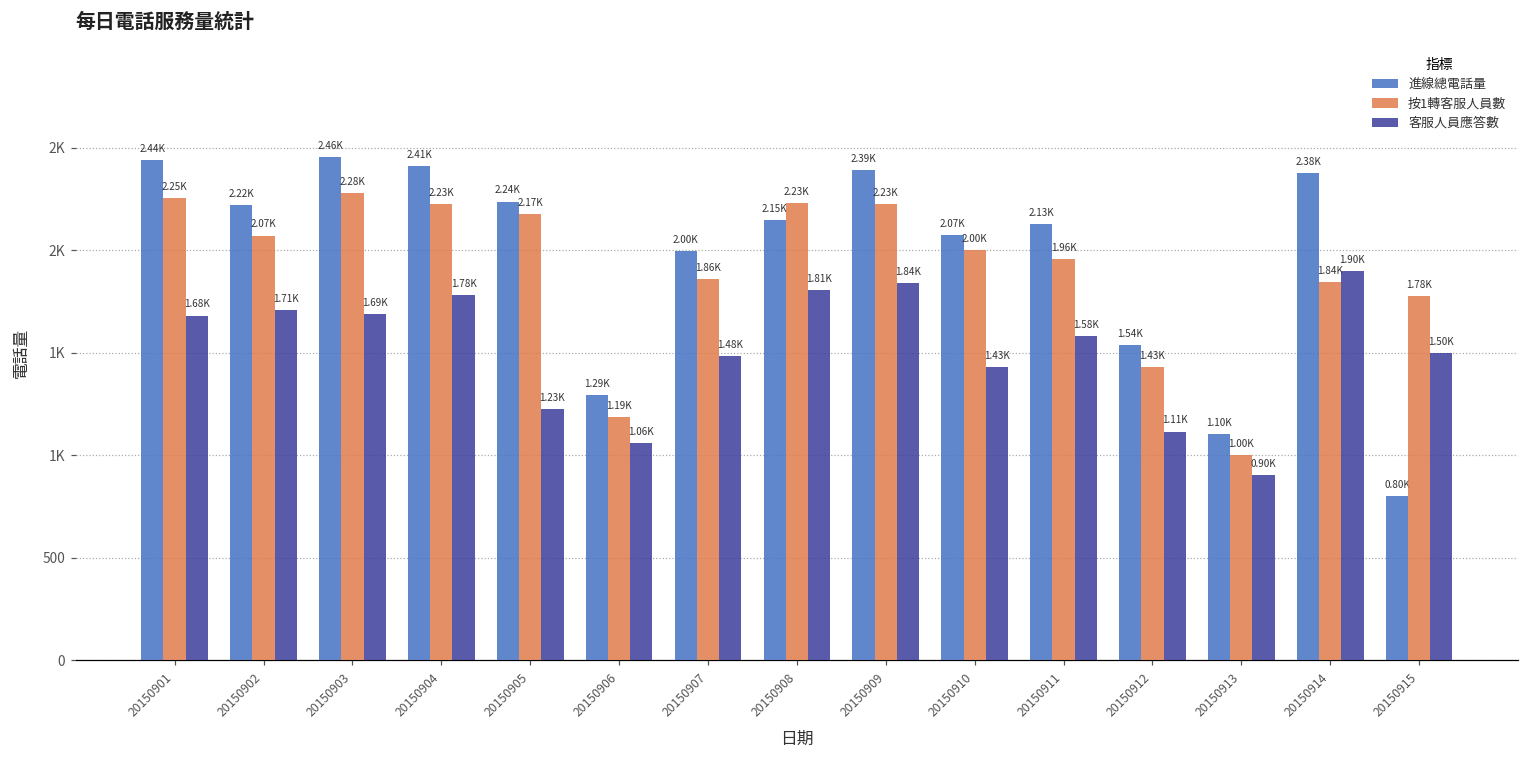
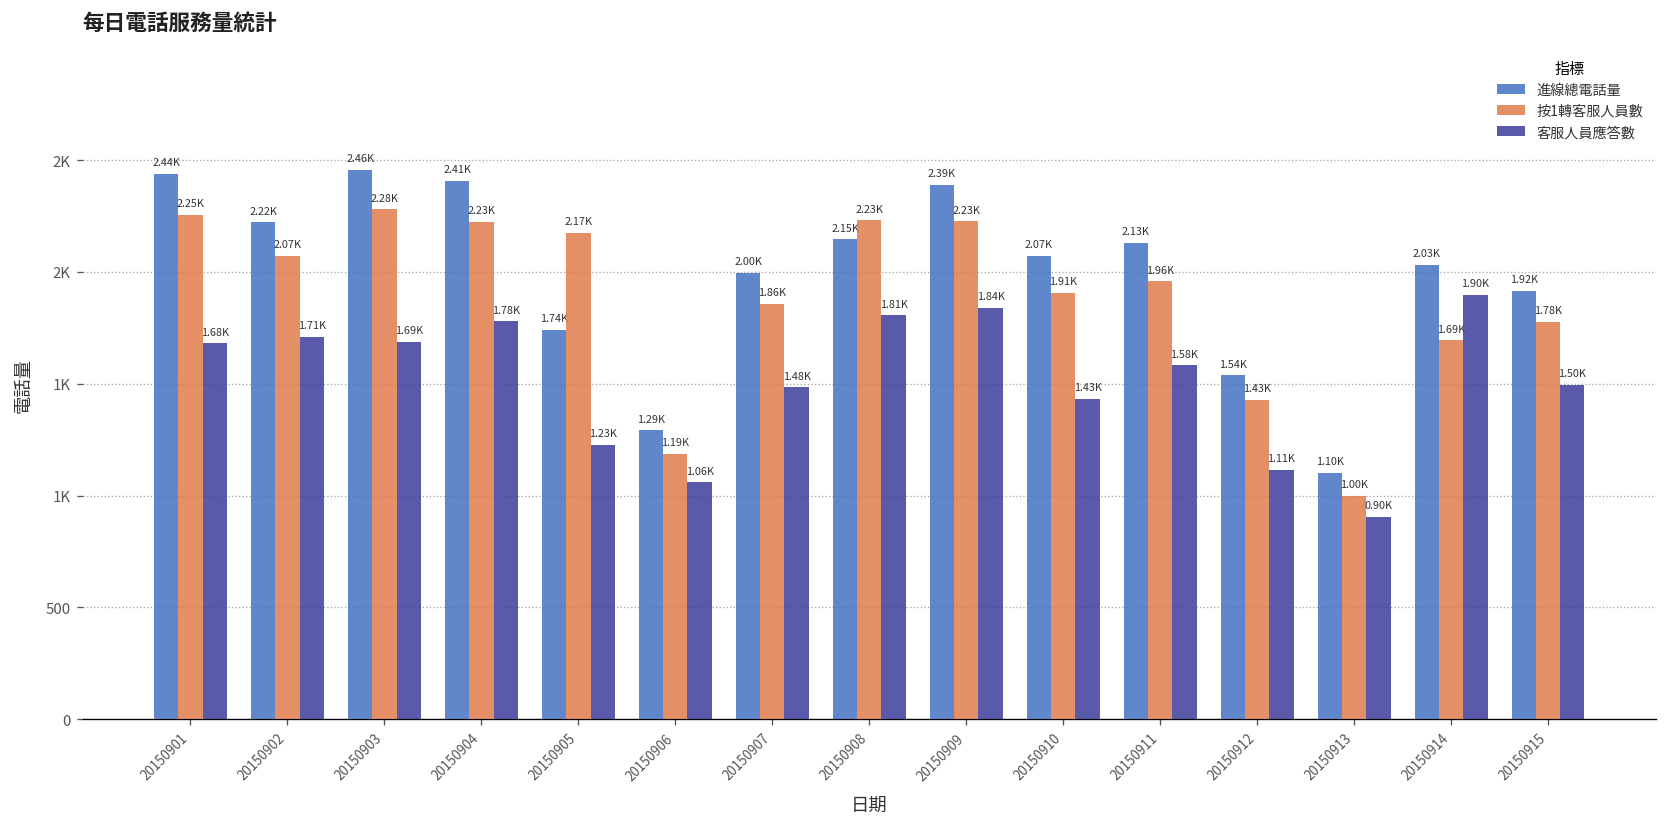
  {
    "進線總電話量": {
      "20150901": "2.44K",
      "20150902": "2.22K",
      "20150903": "2.46K",
      "20150904": "2.41K",
-     "20150905": "2.24K",
+     "20150905": "1.74K",
      "20150906": "1.29K",
      "20150907": "2.00K",
      "20150908": "2.15K",
      "20150909": "2.39K",
      "20150910": "2.07K",
      "20150911": "2.13K",
      "20150912": "1.54K",
      "20150913": "1.10K",
-     "20150914": "2.38K",
-     "20150915": "0.80K"
+     "20150914": "2.03K",
+     "20150915": "1.92K"
    },
    "按1轉客服人員數": {
      "20150901": "2.25K",
      "20150902": "2.07K",
      "20150903": "2.28K",
      "20150904": "2.23K",
      "20150905": "2.17K",
      "20150906": "1.19K",
      "20150907": "1.86K",
      "20150908": "2.23K",
      "20150909": "2.23K",
-     "20150910": "2.00K",
+     "20150910": "1.91K",
      "20150911": "1.96K",
      "20150912": "1.43K",
      "20150913": "1.00K",
-     "20150914": "1.84K",
+     "20150914": "1.69K",
      "20150915": "1.78K"
    },
    "客服人員應答數": {
      "20150901": "1.68K",
      "20150902": "1.71K",
      "20150903": "1.69K",
      "20150904": "1.78K",
      "20150905": "1.23K",
      "20150906": "1.06K",
      "20150907": "1.48K",
      "20150908": "1.81K",
      "20150909": "1.84K",
      "20150910": "1.43K",
      "20150911": "1.58K",
      "20150912": "1.11K",
      "20150913": "0.90K",
      "20150914": "1.90K",
      "20150915": "1.50K"
    }
  }
